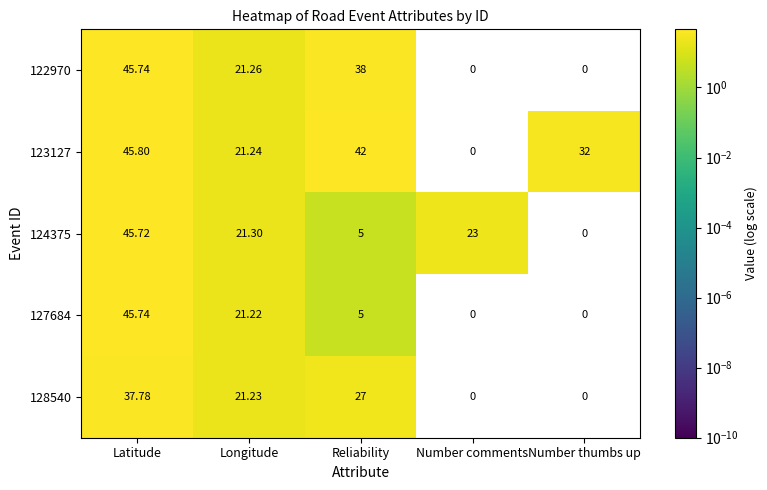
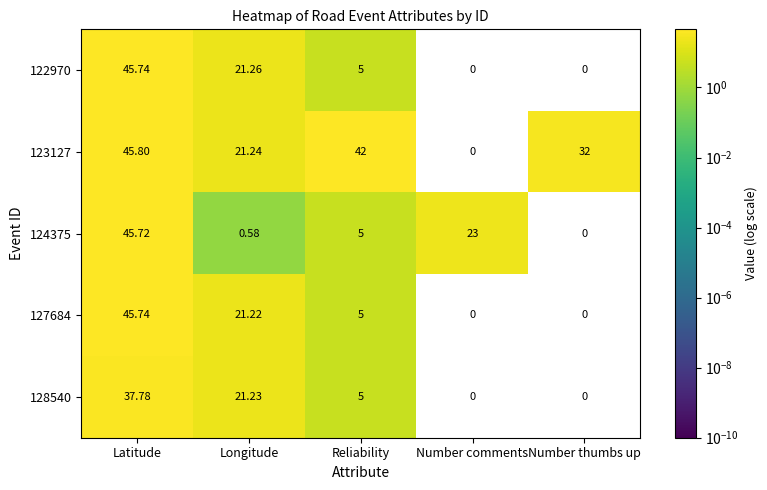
  {
    "122970": {
      "Latitude": 45.74,
      "Longitude": 21.26,
-     "Reliability": 38,
+     "Reliability": 5,
      "Number comments": 0,
      "Number thumbs up": 0
    },
    "123127": {
      "Latitude": 45.80,
      "Longitude": 21.24,
      "Reliability": 42,
      "Number comments": 0,
      "Number thumbs up": 32
    },
    "124375": {
      "Latitude": 45.72,
-     "Longitude": 21.30,
+     "Longitude": 0.58,
      "Reliability": 5,
      "Number comments": 23,
      "Number thumbs up": 0
    },
    "127684": {
      "Latitude": 45.74,
      "Longitude": 21.22,
      "Reliability": 5,
      "Number comments": 0,
      "Number thumbs up": 0
    },
    "128540": {
      "Latitude": 37.78,
      "Longitude": 21.23,
-     "Reliability": 27,
+     "Reliability": 5,
      "Number comments": 0,
      "Number thumbs up": 0
    }
  }
